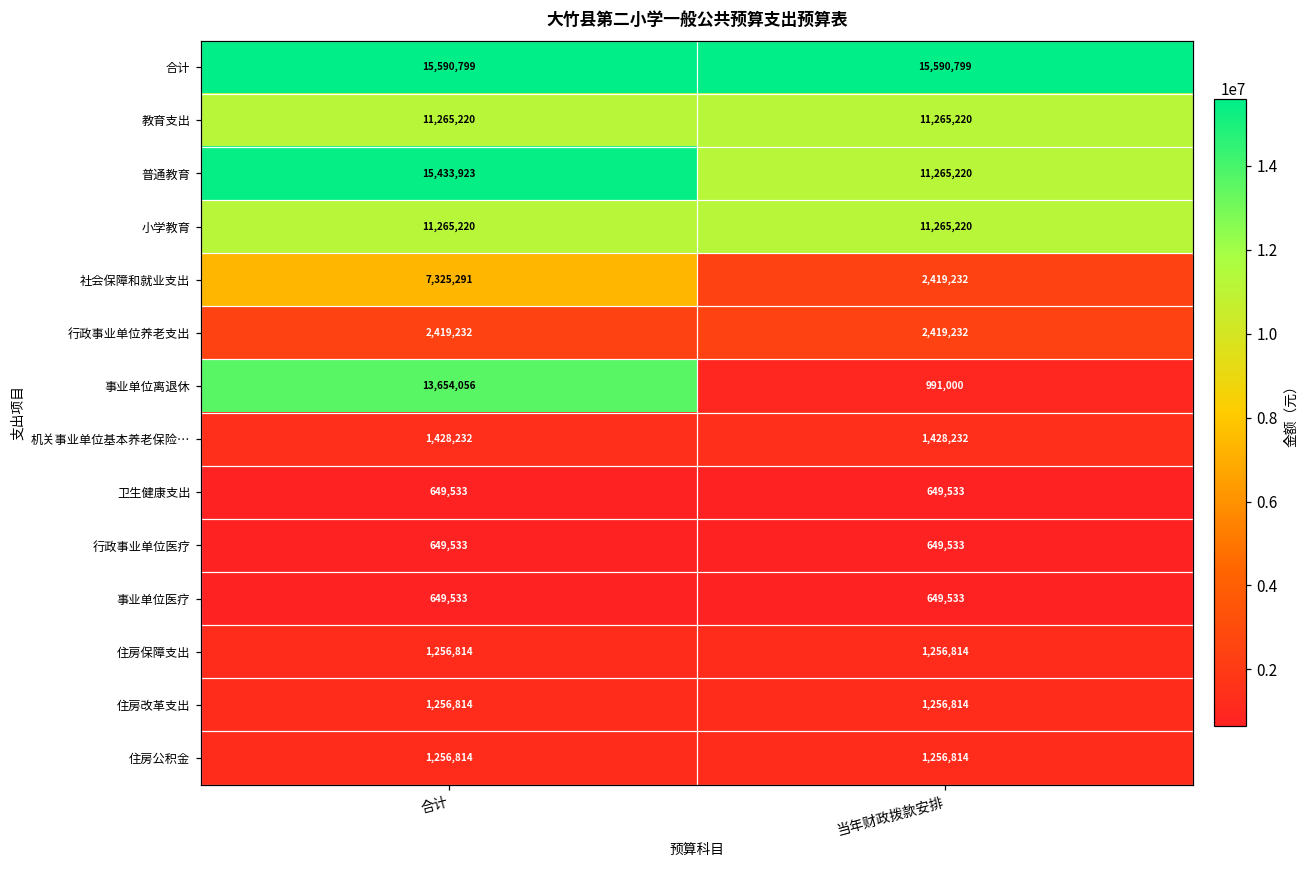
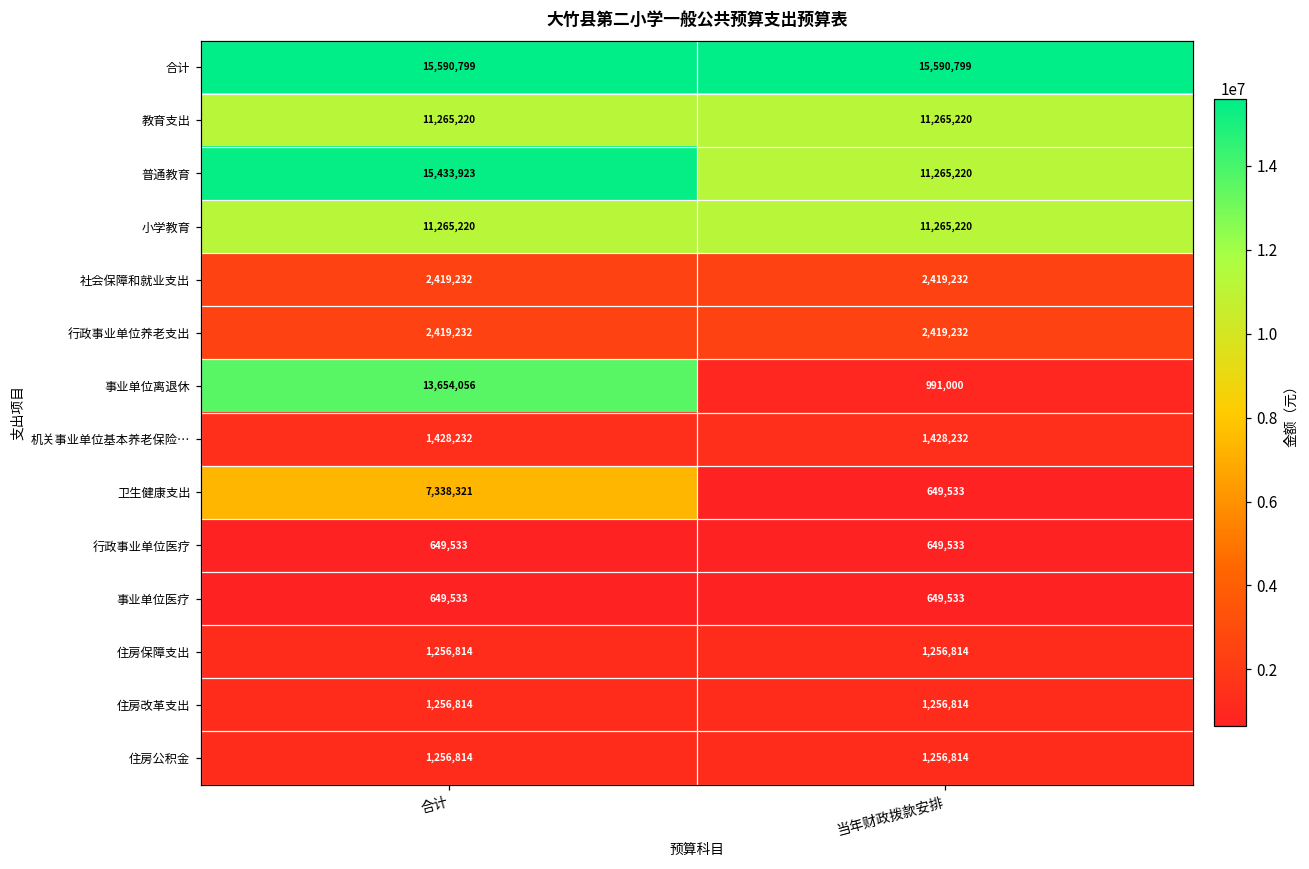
  {
    "合计": {
      "合计": "15,590,799",
      "当年财政拨款安排": "15,590,799"
    },
    "教育支出": {
      "合计": "11,265,220",
      "当年财政拨款安排": "11,265,220"
    },
    "普通教育": {
      "合计": "15,433,923",
      "当年财政拨款安排": "11,265,220"
    },
    "小学教育": {
      "合计": "11,265,220",
      "当年财政拨款安排": "11,265,220"
    },
    "社会保障和就业支出": {
-     "合计": "7,325,291",
+     "合计": "2,419,232",
      "当年财政拨款安排": "2,419,232"
    },
    "行政事业单位养老支出": {
      "合计": "2,419,232",
      "当年财政拨款安排": "2,419,232"
    },
    "事业单位离退休": {
      "合计": "13,654,056",
      "当年财政拨款安排": "991,000"
    },
    "机关事业单位基本养老保险…": {
      "合计": "1,428,232",
      "当年财政拨款安排": "1,428,232"
    },
    "卫生健康支出": {
-     "合计": "649,533",
+     "合计": "7,338,321",
      "当年财政拨款安排": "649,533"
    },
    "行政事业单位医疗": {
      "合计": "649,533",
      "当年财政拨款安排": "649,533"
    },
    "事业单位医疗": {
      "合计": "649,533",
      "当年财政拨款安排": "649,533"
    },
    "住房保障支出": {
      "合计": "1,256,814",
      "当年财政拨款安排": "1,256,814"
    },
    "住房改革支出": {
      "合计": "1,256,814",
      "当年财政拨款安排": "1,256,814"
    },
    "住房公积金": {
      "合计": "1,256,814",
      "当年财政拨款安排": "1,256,814"
    }
  }
